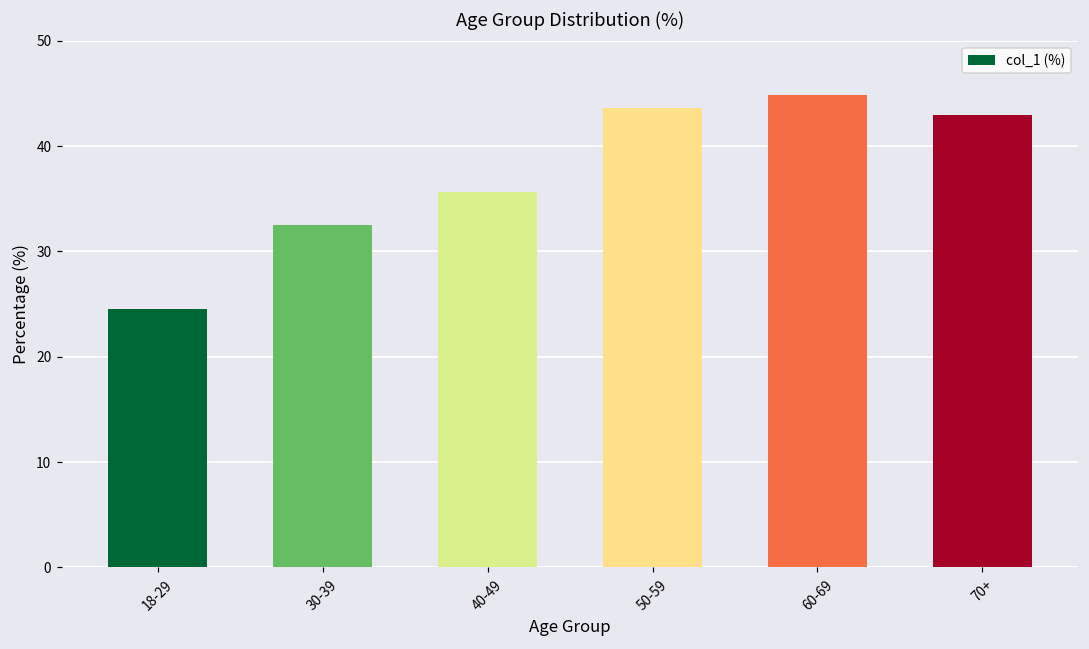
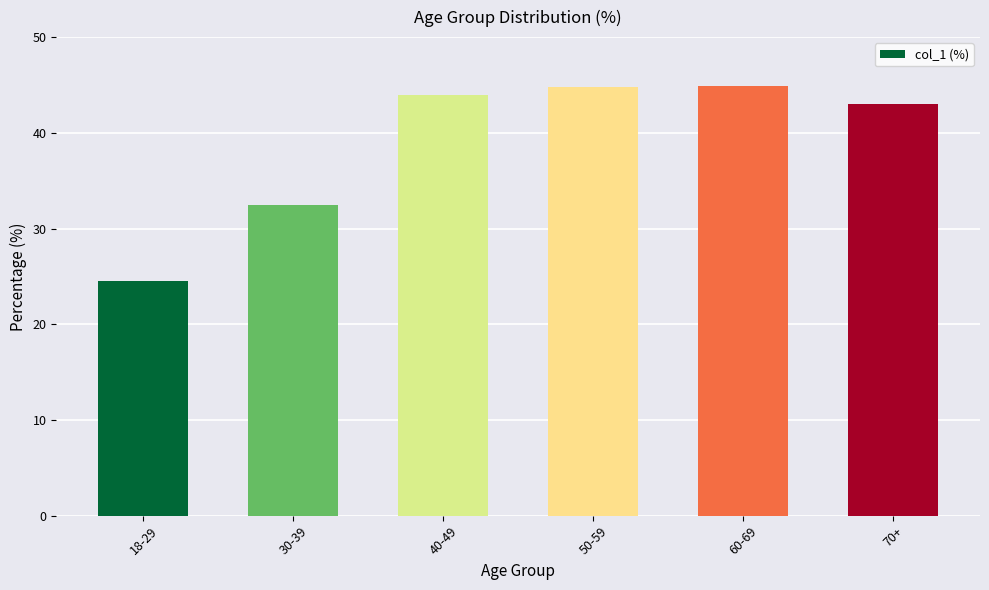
  {
    "18-29": 25,
    "30-39": 33,
-   "40-49": 36,
-   "50-59": 44,
+   "40-49": 44,
+   "50-59": 45,
    "60-69": 45,
    "70+": 43
  }
